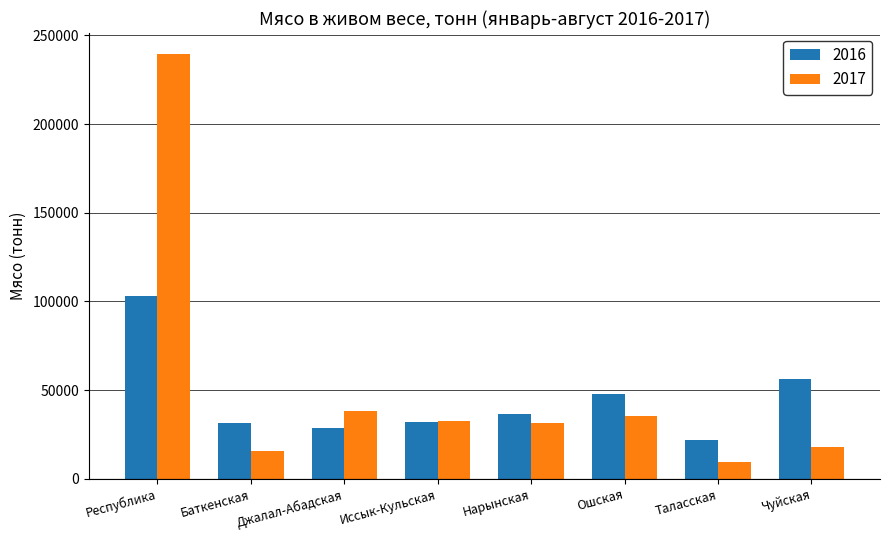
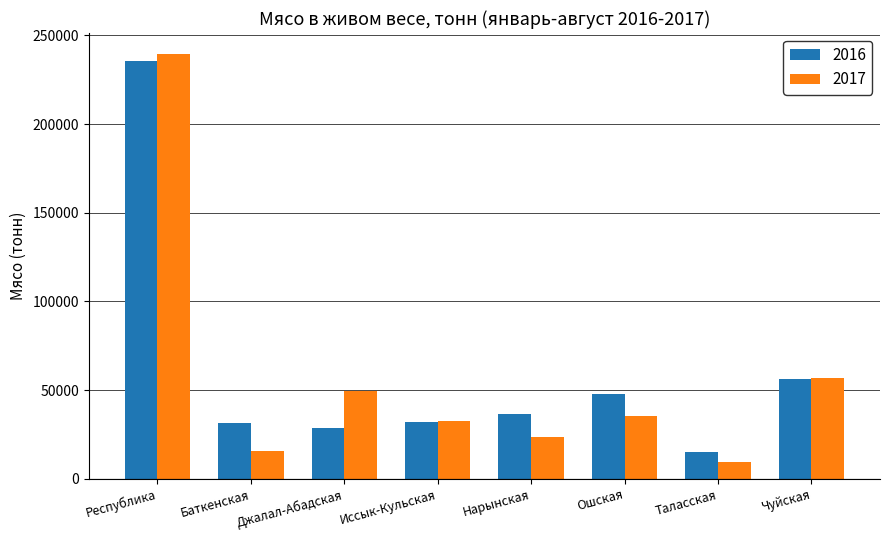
  {
    "2016": {
-     "Республика": 103000,
+     "Республика": 235000,
      "Баткенская": 32000,
      "Джалал-Абадская": 29000,
      "Иссык-Кульская": 32000,
      "Нарынская": 36000,
      "Ошская": 48000,
-     "Таласская": 22000,
+     "Таласская": 15000,
      "Чуйская": 56000
    },
    "2017": {
      "Республика": 239000,
      "Баткенская": 16000,
-     "Джалал-Абадская": 38000,
+     "Джалал-Абадская": 50000,
      "Иссык-Кульская": 32000,
-     "Нарынская": 32000,
+     "Нарынская": 24000,
      "Ошская": 36000,
      "Таласская": 9000,
-     "Чуйская": 18000
+     "Чуйская": 57000
    }
  }
